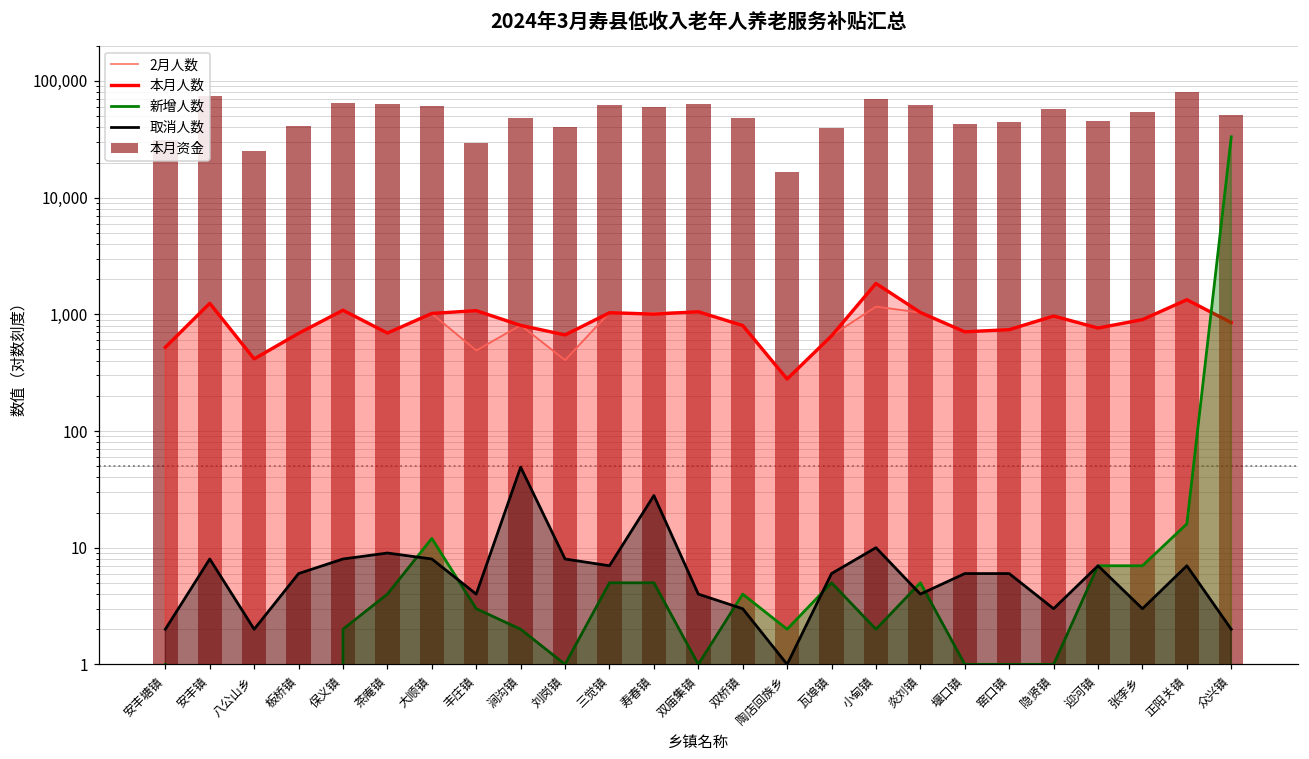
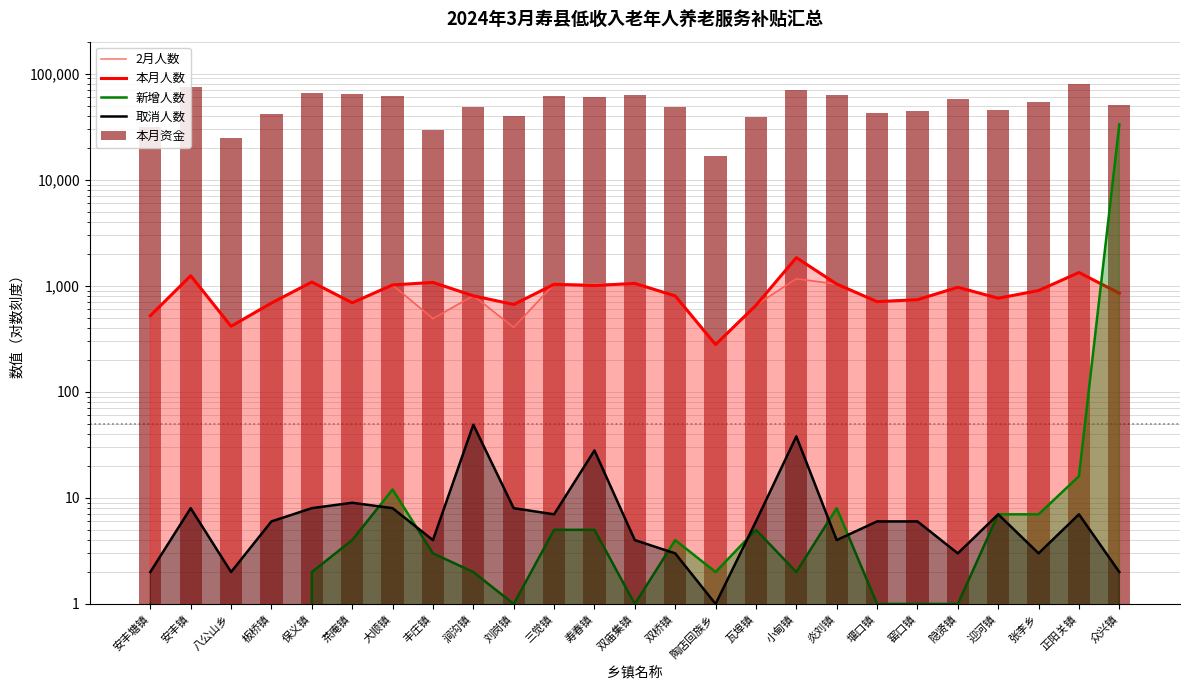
  {
    "本月资金": {
      "八公山乡": "25,000",
      "板桥镇": "41,000",
      "保义镇": "70,000",
      "茶庵镇": "60,000",
      "大顺镇": "60,000",
      "丰庄镇": "29,000",
      "涧沟镇": "50,000",
      "刘岗镇": "40,000",
      "三觉镇": "60,000",
      "寿春镇": "60,000",
      "双庙集镇": "60,000",
      "双桥镇": "50,000",
      "陶店回族乡": "17,000",
      "瓦埠镇": "39,000",
      "小甸镇": "70,000",
      "炎刘镇": "60,000",
      "堰口镇": "42,000",
      "窑口镇": "44,000",
      "隐贤镇": "60,000",
      "迎河镇": "46,000",
      "张李乡": "50,000",
      "正阳关镇": "80,000",
      "众兴镇": "50,000"
    },
    "2月人数": {
      "丰庄镇": "500",
      "刘岗镇": "410",
      "小甸镇": "1,200"
    },
    "本月人数": {
      "丰庄镇": "1,100",
      "刘岗镇": "700",
      "小甸镇": "1,800"
    },
    "新增人数": {
      "安丰塘镇": "1",
      "保义镇": "2",
      "茶庵镇": "4",
      "大顺镇": "12",
      "丰庄镇": "3",
      "涧沟镇": "2",
      "刘岗镇": "1",
      "三觉镇": "5",
      "寿春镇": "5",
      "双庙集镇": "1",
      "双桥镇": "4",
      "陶店回族乡": "2",
      "瓦埠镇": "5",
      "小甸镇": "2",
-     "炎刘镇": "5",
+     "炎刘镇": "8",
      "堰口镇": "1",
      "窑口镇": "1",
      "隐贤镇": "1",
      "张李乡": "7",
      "正阳关镇": "16",
      "众兴镇": "33,000"
    },
    "取消人数": {
      "安丰塘镇": "2",
      "安丰镇": "8",
      "八公山乡": "2",
      "板桥镇": "6",
      "保义镇": "8",
      "茶庵镇": "9",
      "大顺镇": "8",
      "丰庄镇": "4",
      "涧沟镇": "50",
      "刘岗镇": "8",
      "三觉镇": "7",
      "寿春镇": "28",
      "双庙集镇": "4",
      "双桥镇": "3",
      "陶店回族乡": "1",
      "瓦埠镇": "6",
-     "小甸镇": "10",
+     "小甸镇": "38",
      "炎刘镇": "4",
      "堰口镇": "6",
      "窑口镇": "6",
      "隐贤镇": "3",
      "张李乡": "3",
      "正阳关镇": "7",
      "众兴镇": "2"
    }
  }
